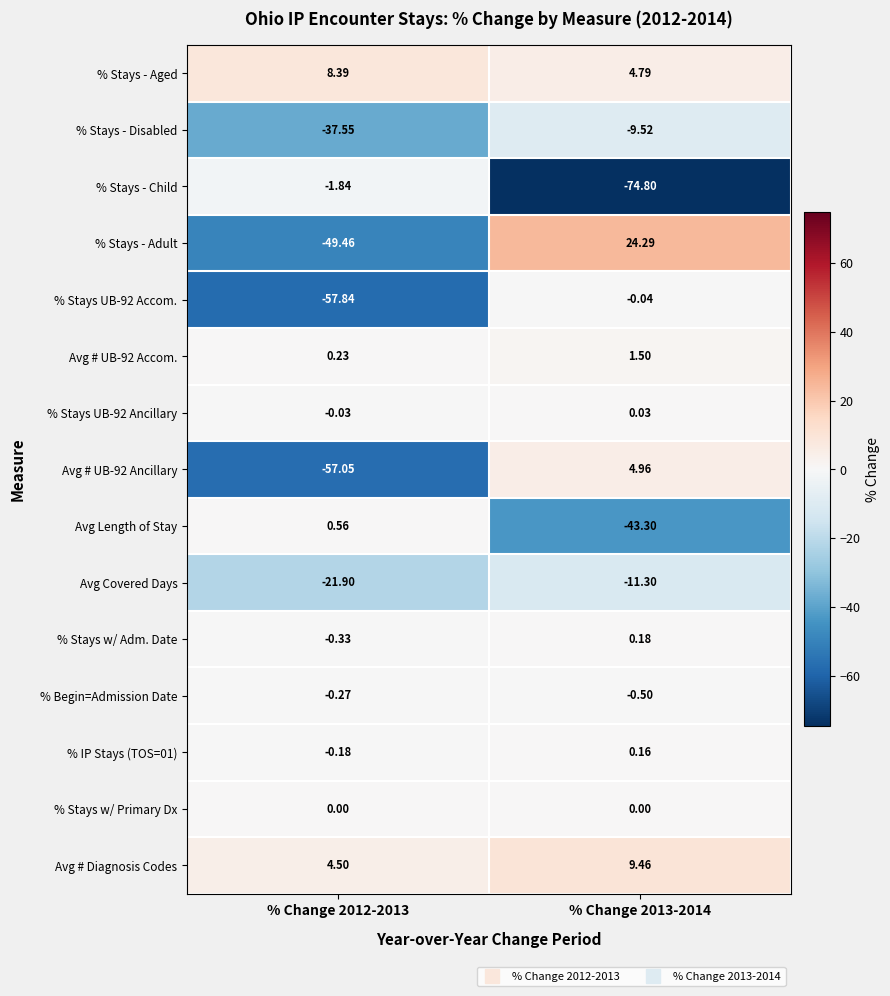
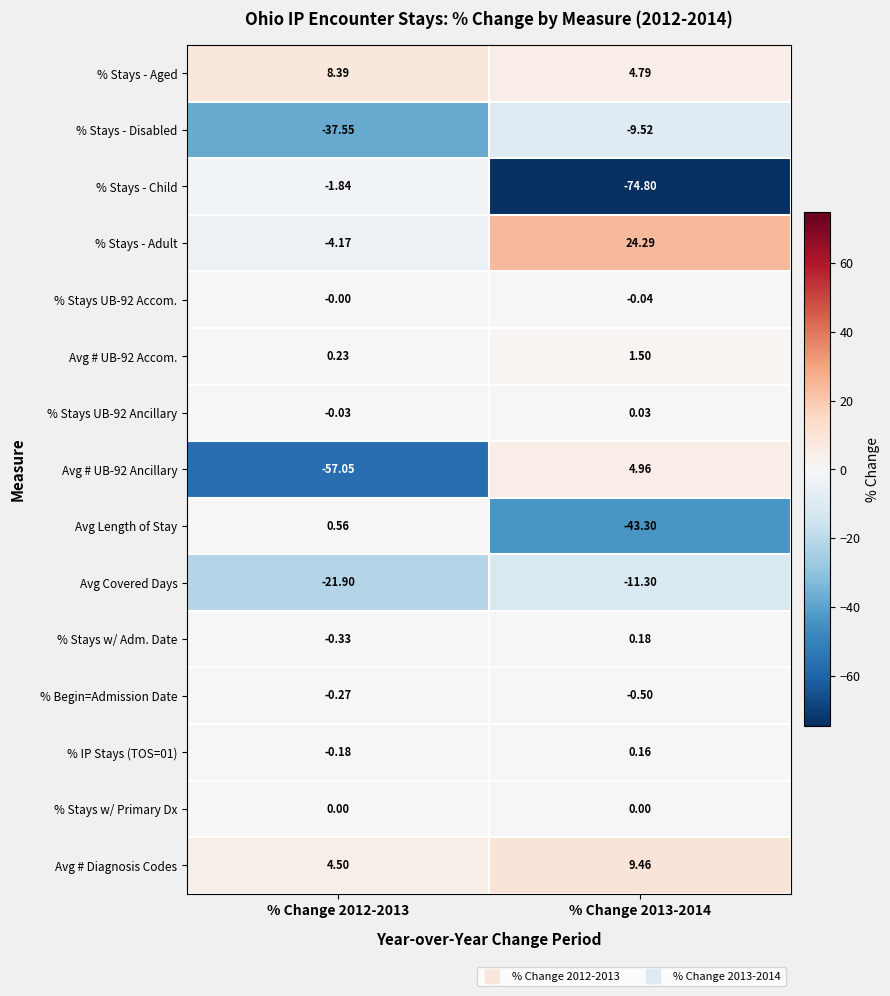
  {
    "% Stays - Aged": {
      "% Change 2012-2013": 8.39,
      "% Change 2013-2014": 4.79
    },
    "% Stays - Disabled": {
      "% Change 2012-2013": -37.55,
      "% Change 2013-2014": -9.52
    },
    "% Stays - Child": {
      "% Change 2012-2013": -1.84,
      "% Change 2013-2014": -74.80
    },
    "% Stays - Adult": {
-     "% Change 2012-2013": -49.46,
+     "% Change 2012-2013": -4.17,
      "% Change 2013-2014": 24.29
    },
    "% Stays UB-92 Accom.": {
-     "% Change 2012-2013": -57.84,
+     "% Change 2012-2013": -0.00,
      "% Change 2013-2014": -0.04
    },
    "Avg # UB-92 Accom.": {
      "% Change 2012-2013": 0.23,
      "% Change 2013-2014": 1.50
    },
    "% Stays UB-92 Ancillary": {
      "% Change 2012-2013": -0.03,
      "% Change 2013-2014": 0.03
    },
    "Avg # UB-92 Ancillary": {
      "% Change 2012-2013": -57.05,
      "% Change 2013-2014": 4.96
    },
    "Avg Length of Stay": {
      "% Change 2012-2013": 0.56,
      "% Change 2013-2014": -43.30
    },
    "Avg Covered Days": {
      "% Change 2012-2013": -21.90,
      "% Change 2013-2014": -11.30
    },
    "% Stays w/ Adm. Date": {
      "% Change 2012-2013": -0.33,
      "% Change 2013-2014": 0.18
    },
    "% Begin=Admission Date": {
      "% Change 2012-2013": -0.27,
      "% Change 2013-2014": -0.50
    },
    "% IP Stays (TOS=01)": {
      "% Change 2012-2013": -0.18,
      "% Change 2013-2014": 0.16
    },
    "% Stays w/ Primary Dx": {
      "% Change 2012-2013": 0.00,
      "% Change 2013-2014": 0.00
    },
    "Avg # Diagnosis Codes": {
      "% Change 2012-2013": 4.50,
      "% Change 2013-2014": 9.46
    }
  }
